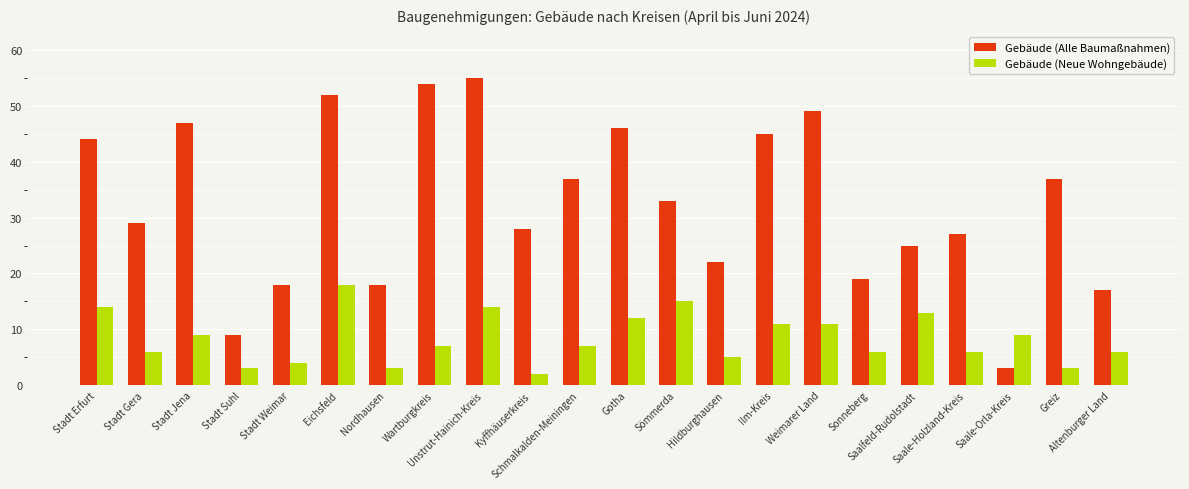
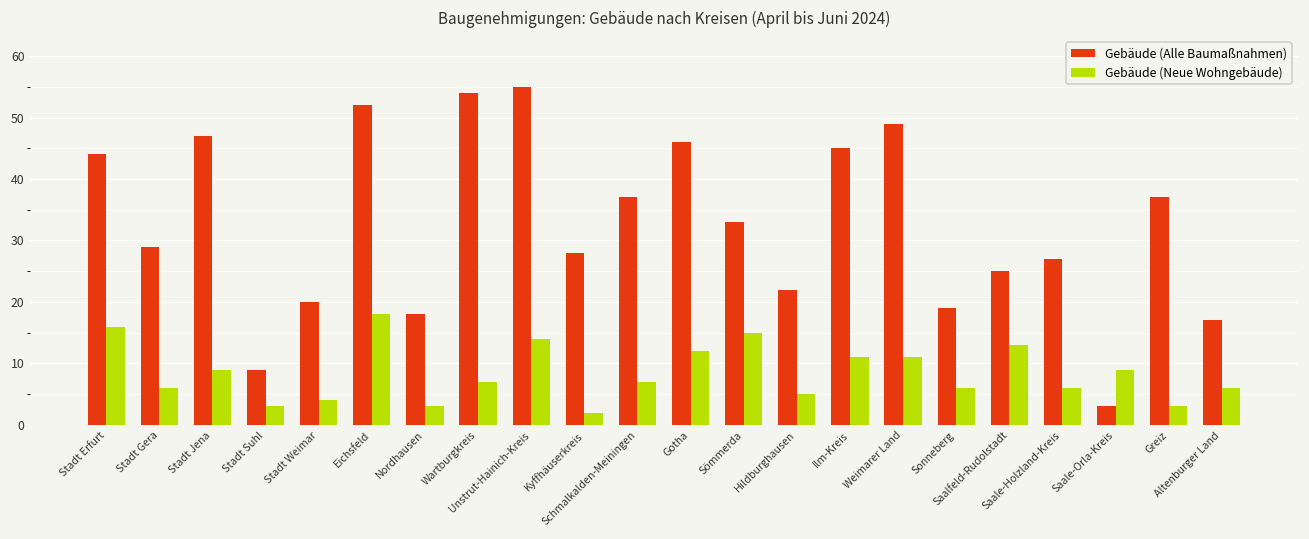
  {
    "Gebäude (Alle Baumaßnahmen)": {
      "Stadt Erfurt": 44,
      "Stadt Gera": 29,
      "Stadt Jena": 47,
      "Stadt Suhl": 9,
-     "Stadt Weimar": 18,
+     "Stadt Weimar": 20,
      "Eichsfeld": 52,
      "Nordhausen": 18,
      "Wartburgkreis": 54,
      "Unstrut-Hainich-Kreis": 55,
      "Kyffhäuserkreis": 28,
      "Schmalkalden-Meiningen": 37,
      "Gotha": 46,
      "Sömmerda": 33,
      "Hildburghausen": 22,
      "Ilm-Kreis": 45,
      "Weimarer Land": 49,
      "Sonneberg": 19,
      "Saalfeld-Rudolstadt": 25,
      "Saale-Holzland-Kreis": 27,
      "Saale-Orla-Kreis": 3,
      "Greiz": 37,
      "Altenburger Land": 17
    },
    "Gebäude (Neue Wohngebäude)": {
-     "Stadt Erfurt": 14,
+     "Stadt Erfurt": 16,
      "Stadt Gera": 6,
      "Stadt Jena": 9,
      "Stadt Suhl": 3,
      "Stadt Weimar": 4,
      "Eichsfeld": 18,
      "Nordhausen": 3,
      "Wartburgkreis": 7,
      "Unstrut-Hainich-Kreis": 14,
      "Kyffhäuserkreis": 2,
      "Schmalkalden-Meiningen": 7,
      "Gotha": 12,
      "Sömmerda": 15,
      "Hildburghausen": 5,
      "Ilm-Kreis": 11,
      "Weimarer Land": 11,
      "Sonneberg": 6,
      "Saalfeld-Rudolstadt": 13,
      "Saale-Holzland-Kreis": 6,
      "Saale-Orla-Kreis": 9,
      "Greiz": 3,
      "Altenburger Land": 6
    }
  }
